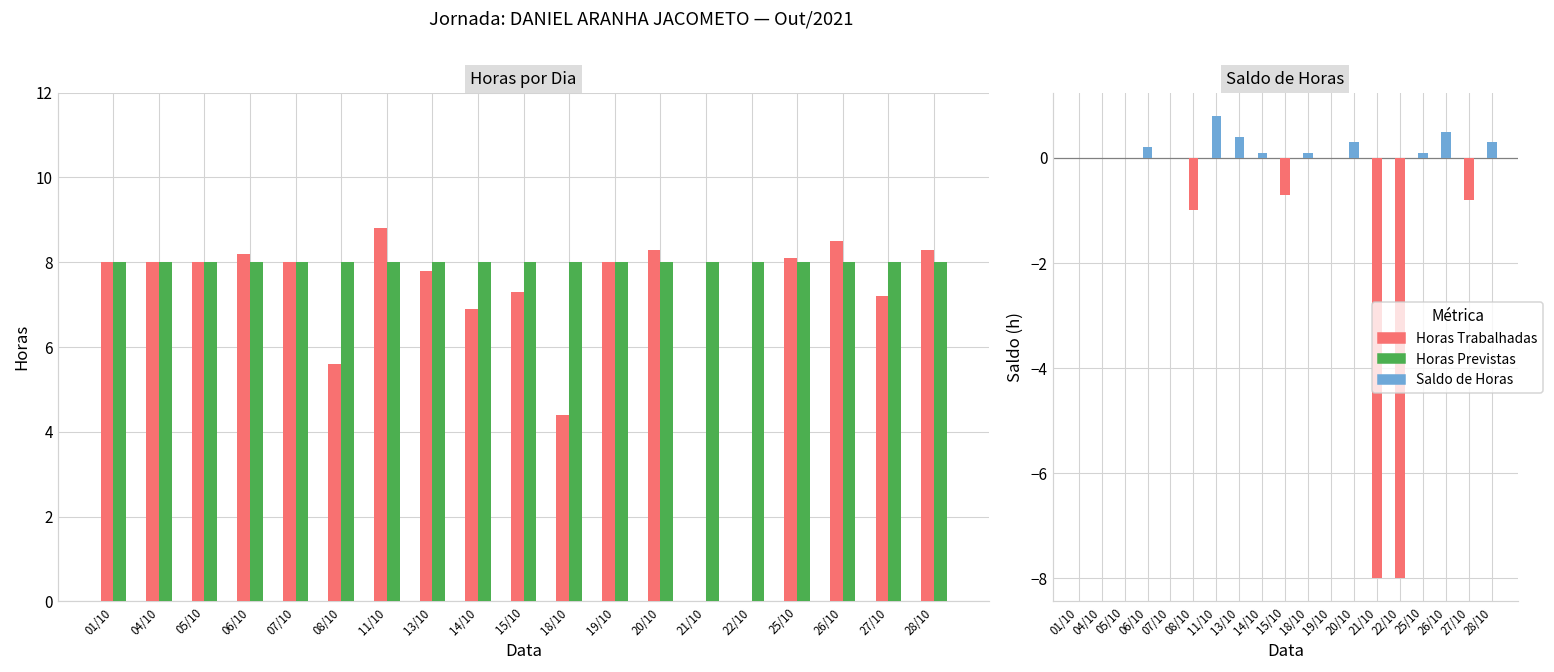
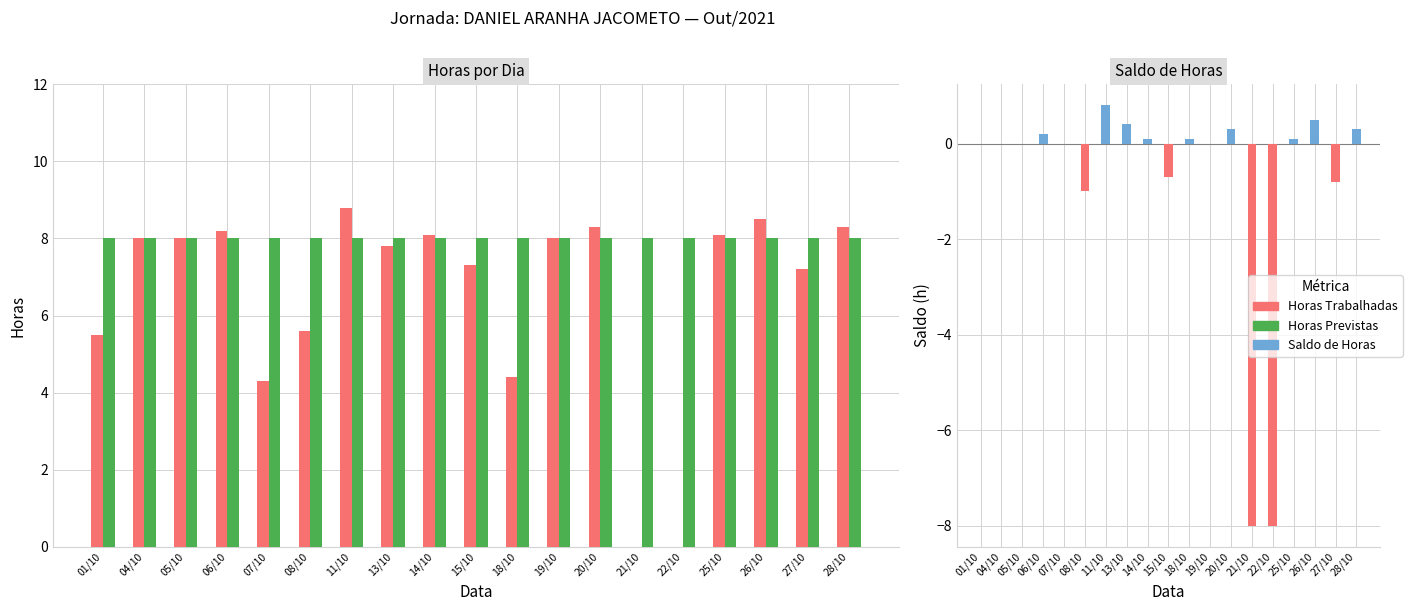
  {
    "Horas por Dia": {
      "Horas Trabalhadas": {
-       "01/10": 8.0,
+       "01/10": 5.5,
        "04/10": 8.0,
        "05/10": 8.0,
        "06/10": 8.2,
-       "07/10": 8.0,
+       "07/10": 4.3,
        "08/10": 5.6,
        "11/10": 8.8,
        "13/10": 7.8,
-       "14/10": 6.9,
+       "14/10": 8.1,
        "15/10": 7.3,
        "18/10": 4.4,
        "19/10": 8.0,
        "20/10": 8.3,
        "21/10": 0.0,
        "22/10": 0.0,
        "25/10": 8.1,
        "26/10": 8.5,
        "27/10": 7.2,
        "28/10": 8.3
      },
      "Horas Previstas": {
        "01/10": 8.0,
        "04/10": 8.0,
        "05/10": 8.0,
        "06/10": 8.0,
        "07/10": 8.0,
        "08/10": 8.0,
        "11/10": 8.0,
        "13/10": 8.0,
        "14/10": 8.0,
        "15/10": 8.0,
        "18/10": 8.0,
        "19/10": 8.0,
        "20/10": 8.0,
        "21/10": 8.0,
        "22/10": 8.0,
        "25/10": 8.0,
        "26/10": 8.0,
        "27/10": 8.0,
        "28/10": 8.0
      }
    },
    "Saldo de Horas": {
      "01/10": 0.0,
      "04/10": 0.0,
      "05/10": 0.0,
      "06/10": 0.2,
      "07/10": 0.0,
      "08/10": -1.0,
      "11/10": 0.8,
      "13/10": 0.4,
      "14/10": 0.1,
      "15/10": -0.7,
      "18/10": 0.1,
      "19/10": 0.0,
      "20/10": 0.3,
      "21/10": -8.0,
      "22/10": -8.0,
      "25/10": 0.1,
      "26/10": 0.5,
      "27/10": -0.8,
      "28/10": 0.3
    }
  }
